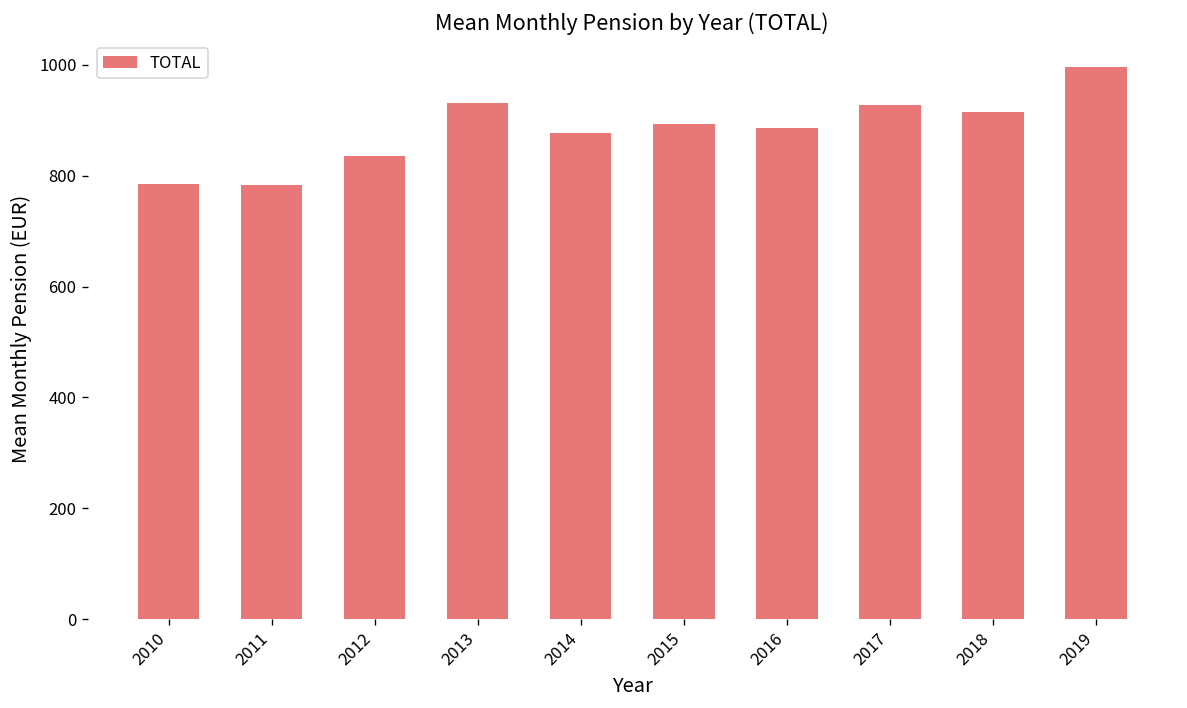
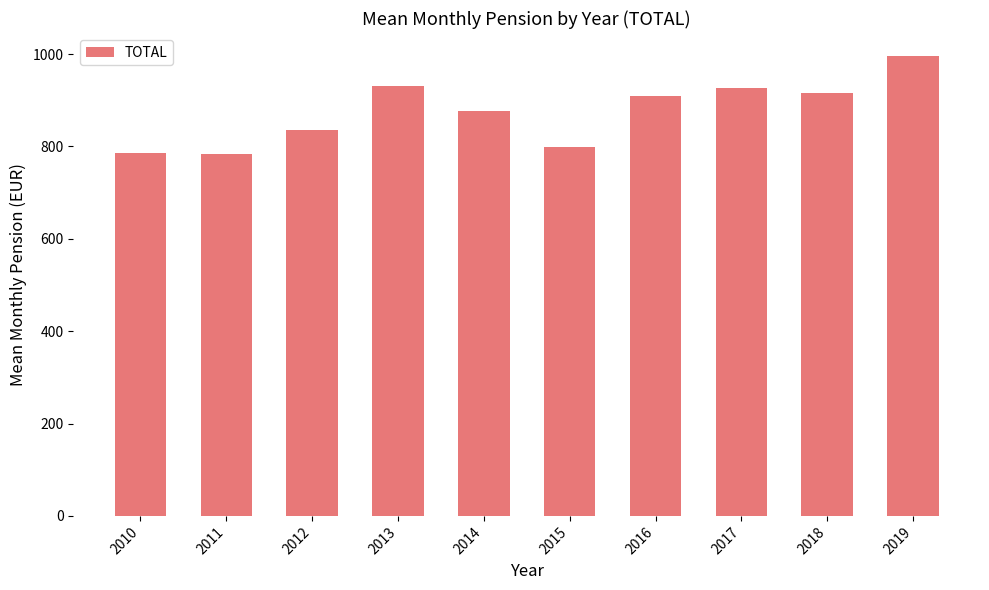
  {
    "2010": 790,
    "2011": 780,
    "2012": 840,
    "2013": 930,
    "2014": 880,
-   "2015": 890,
-   "2016": 890,
+   "2015": 800,
+   "2016": 910,
    "2017": 930,
    "2018": 910,
    "2019": 1000
  }
